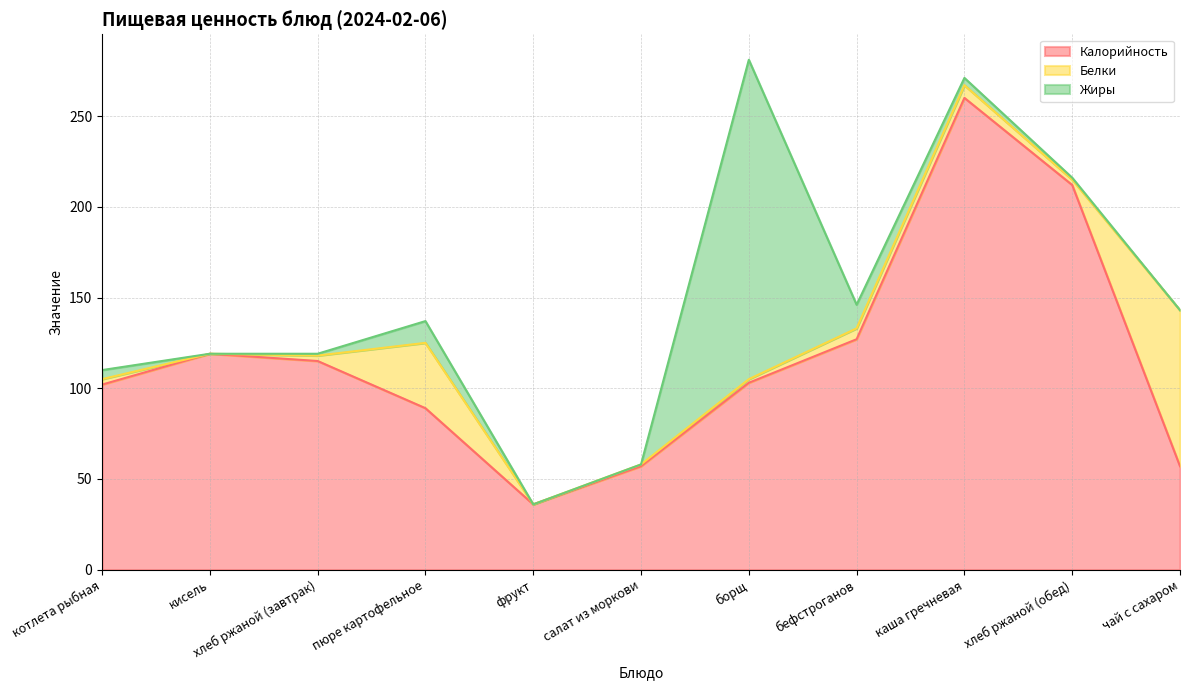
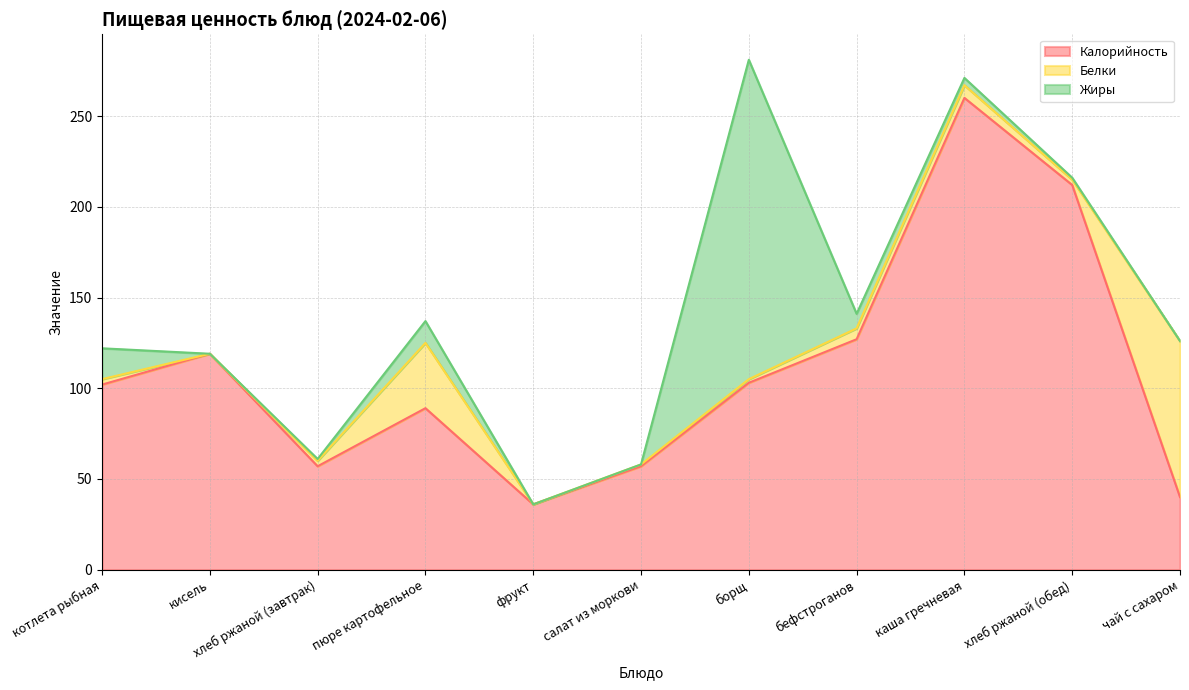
  {
    "Калорийность": {
      "котлета рыбная": 102,
-     "хлеб ржаной (завтрак)": 115,
+     "хлеб ржаной (завтрак)": 57,
      "пюре картофельное": 89,
      "борщ": 103,
      "бефстроганов": 127,
      "каша гречневая": 260,
      "хлеб ржаной (обед)": 212,
-     "чай с сахаром": 57
+     "чай с сахаром": 40
    },
    "Белки": {
      "котлета рыбная": 3,
      "пюре картофельное": 36,
      "борщ": 2,
      "бефстроганов": 6,
      "каша гречневая": 7
    },
    "Жиры": {
-     "котлета рыбная": 5,
+     "котлета рыбная": 17,
      "пюре картофельное": 12,
      "борщ": 176,
-     "бефстроганов": 13,
+     "бефстроганов": 8,
      "каша гречневая": 4
    }
  }
